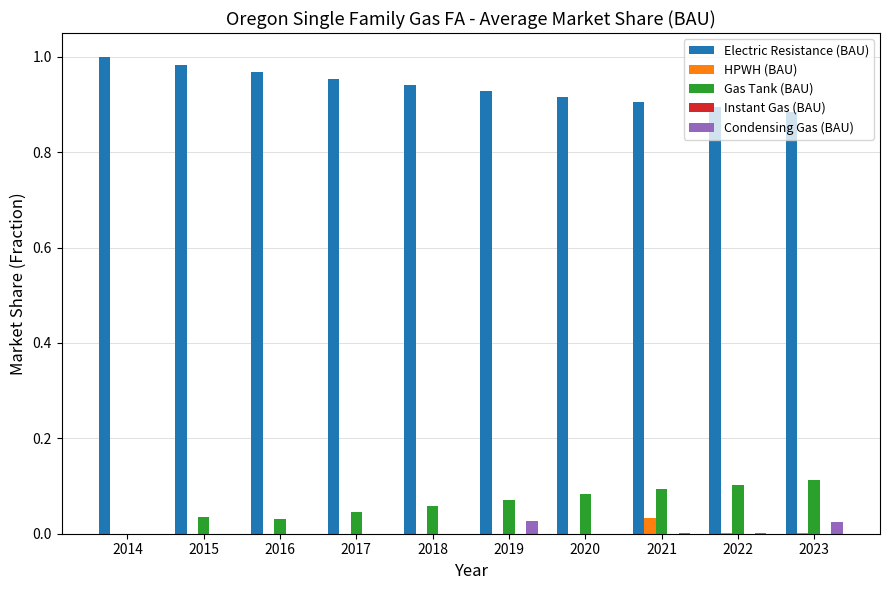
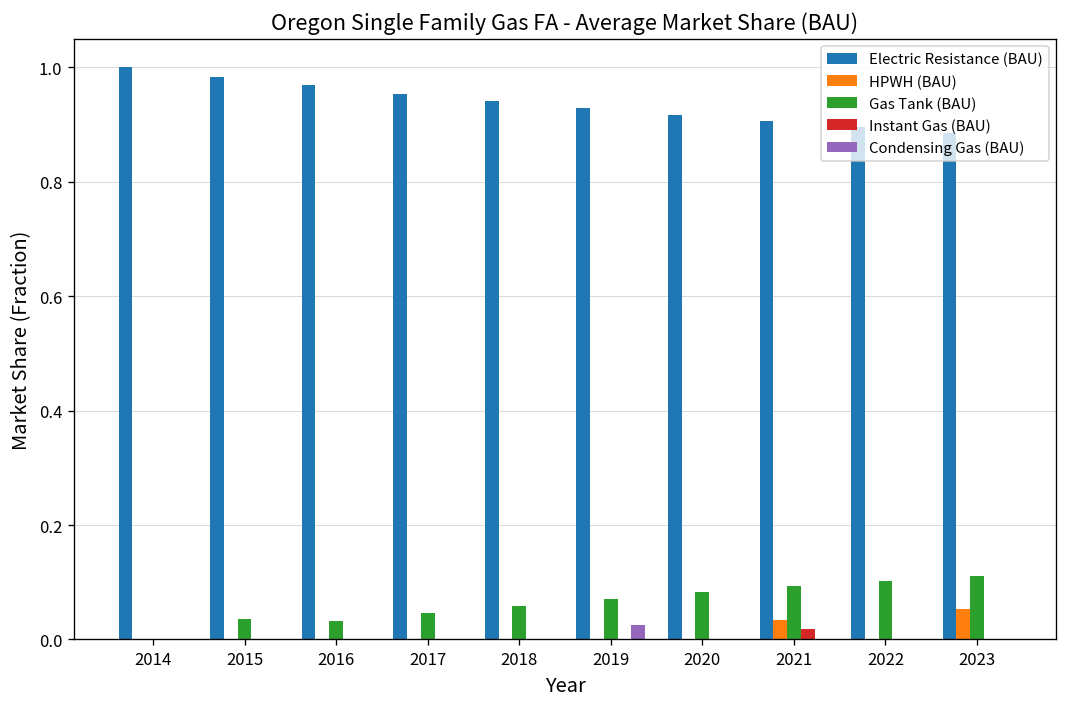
  {
    "Electric Resistance (BAU)": {
      "2014": 1.00,
      "2015": 0.98,
      "2016": 0.97,
      "2017": 0.95,
      "2018": 0.94,
      "2019": 0.93,
      "2020": 0.92,
      "2021": 0.91
    },
    "HPWH (BAU)": {
      "2014": 0.00,
      "2021": 0.03,
-     "2023": 0.00
+     "2023": 0.05
    },
    "Gas Tank (BAU)": {
      "2014": 0.00,
      "2015": 0.04,
      "2016": 0.03,
      "2017": 0.05,
      "2018": 0.06,
      "2019": 0.07,
      "2020": 0.08,
      "2021": 0.09,
      "2022": 0.10,
      "2023": 0.11
    },
    "Instant Gas (BAU)": {
      "2014": 0.00,
-     "2021": 0.00
+     "2021": 0.02
    },
    "Condensing Gas (BAU)": {
      "2014": 0.00,
      "2019": 0.03,
-     "2023": 0.03
+     "2023": 0.00
    }
  }
